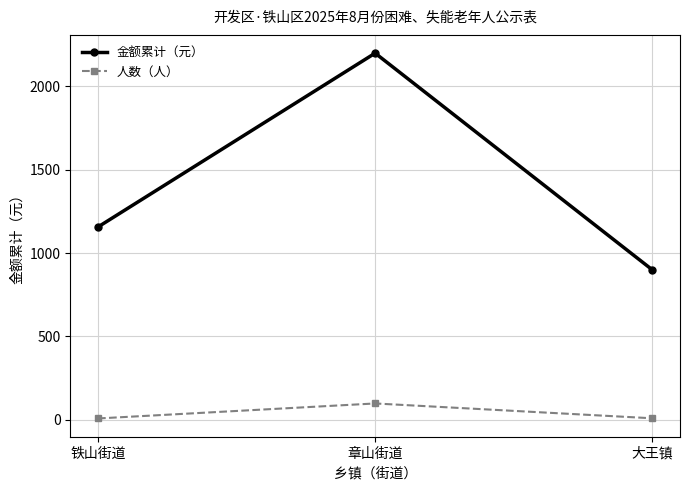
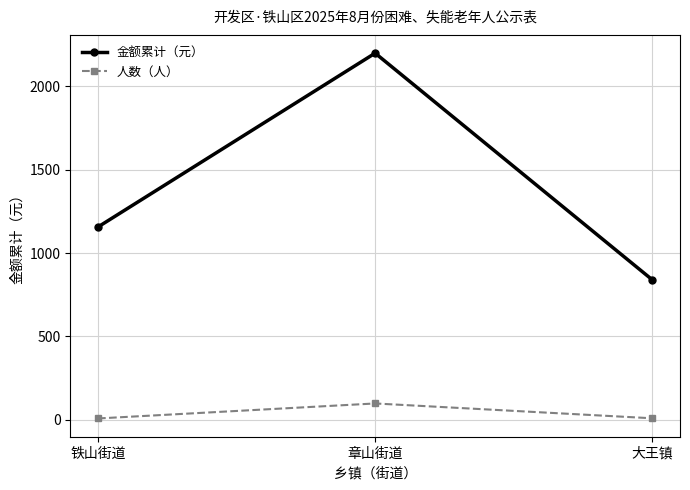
  {
    "金额累计（元）": {
      "铁山街道": 1160,
      "章山街道": 2200,
-     "大王镇": 900
+     "大王镇": 840
    },
    "人数（人）": {
      "铁山街道": 10,
      "章山街道": 100,
      "大王镇": 10
    }
  }
